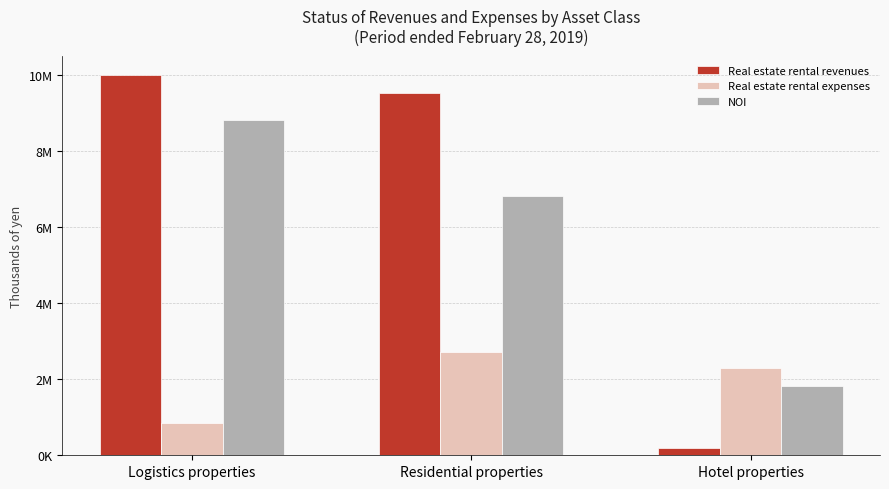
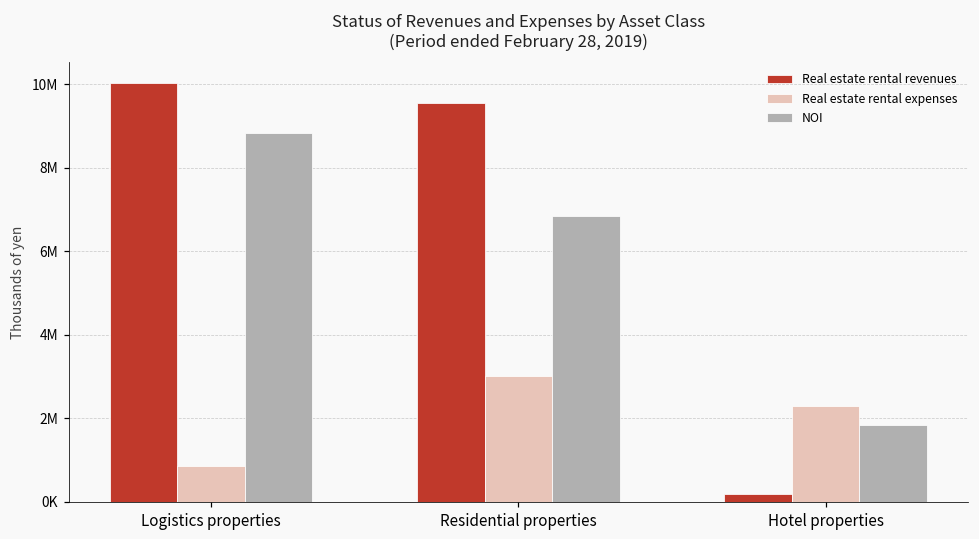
  {
    "Real estate rental revenues": {
      "Logistics properties": 10000000,
      "Residential properties": 9500000,
      "Hotel properties": 200000
    },
    "Real estate rental expenses": {
      "Logistics properties": 900000,
-     "Residential properties": 2700000,
+     "Residential properties": 3000000,
      "Hotel properties": 2300000
    },
    "NOI": {
      "Logistics properties": 8800000,
      "Residential properties": 6800000,
      "Hotel properties": 1800000
    }
  }
